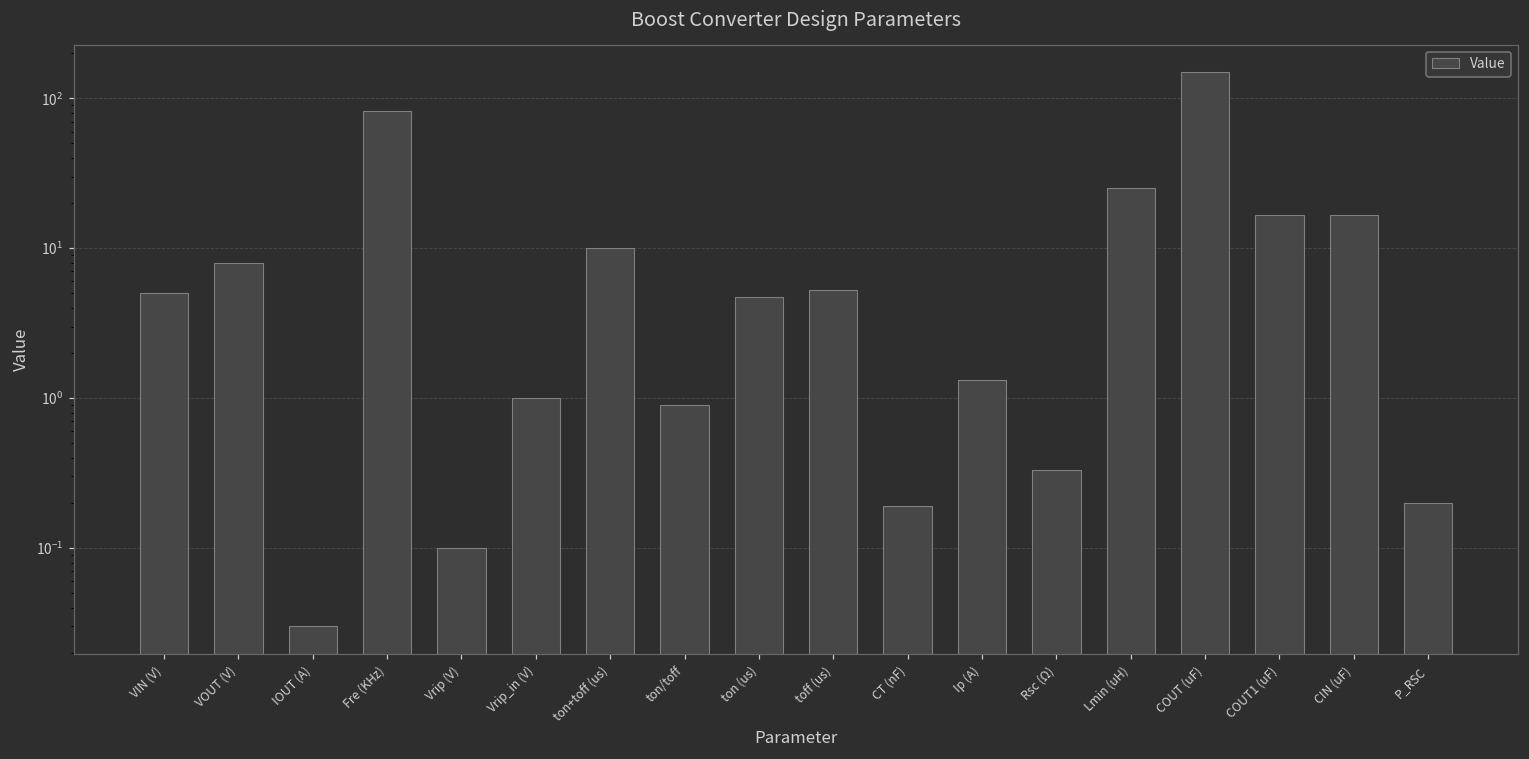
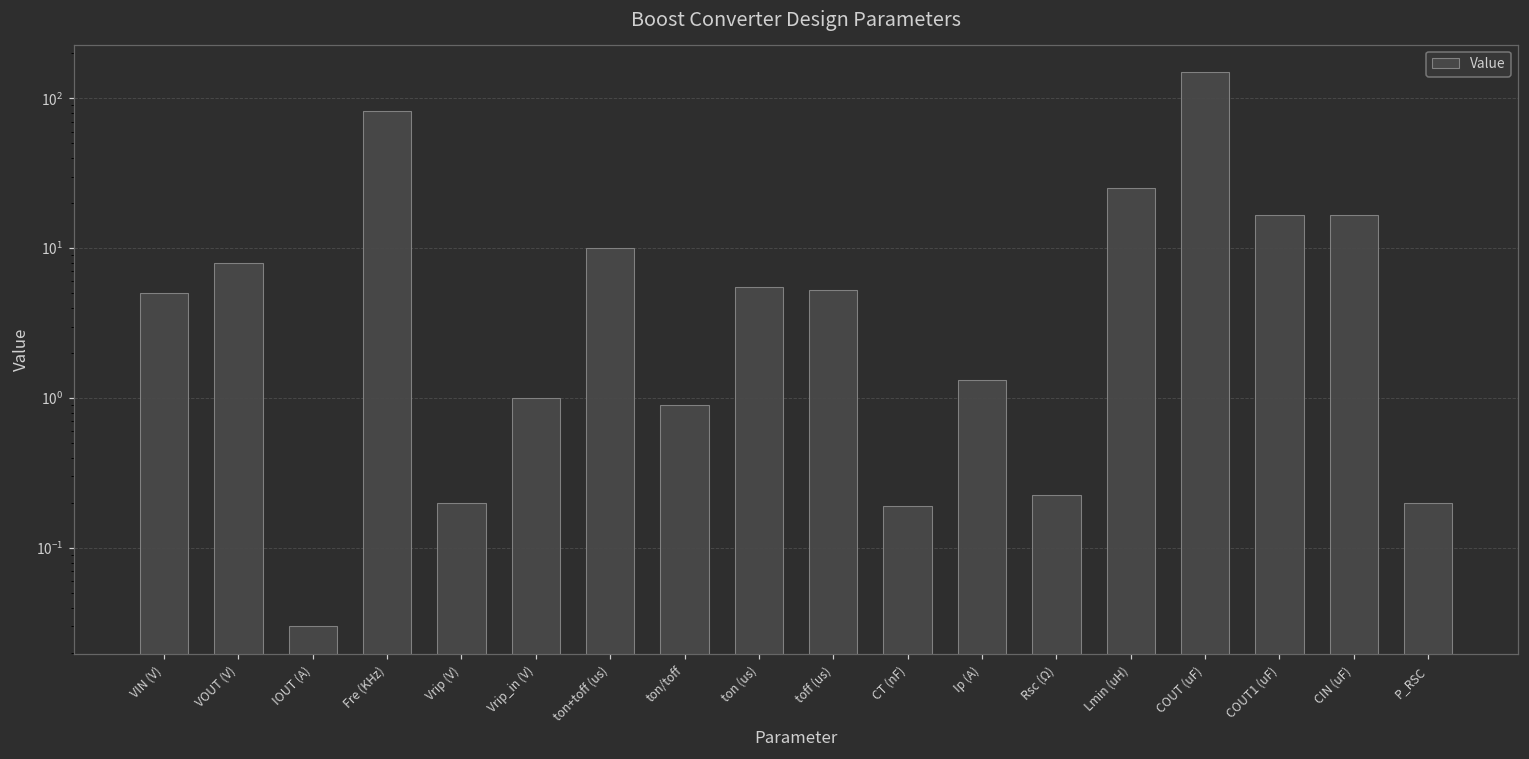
  {
    "VIN (V)": 5.0,
    "VOUT (V)": 8,
    "IOUT (A)": 0.03,
    "Fre (KHz)": 80,
-   "Vrip (V)": 0.1,
+   "Vrip (V)": 0.2,
    "Vrip_in (V)": 1.0,
    "ton+toff (us)": 10,
    "ton/toff": 0.9,
-   "ton (us)": 4.7,
+   "ton (us)": 5.5,
    "toff (us)": 5.3,
    "CT (nF)": 0.19,
    "Ip (A)": 1.3,
-   "Rsc (Ω)": 0.33,
+   "Rsc (Ω)": 0.23,
    "Lmin (uH)": 25,
    "COUT (uF)": 150,
    "COUT1 (uF)": 17,
    "CIN (uF)": 17,
    "P_RSC": 0.20
  }
